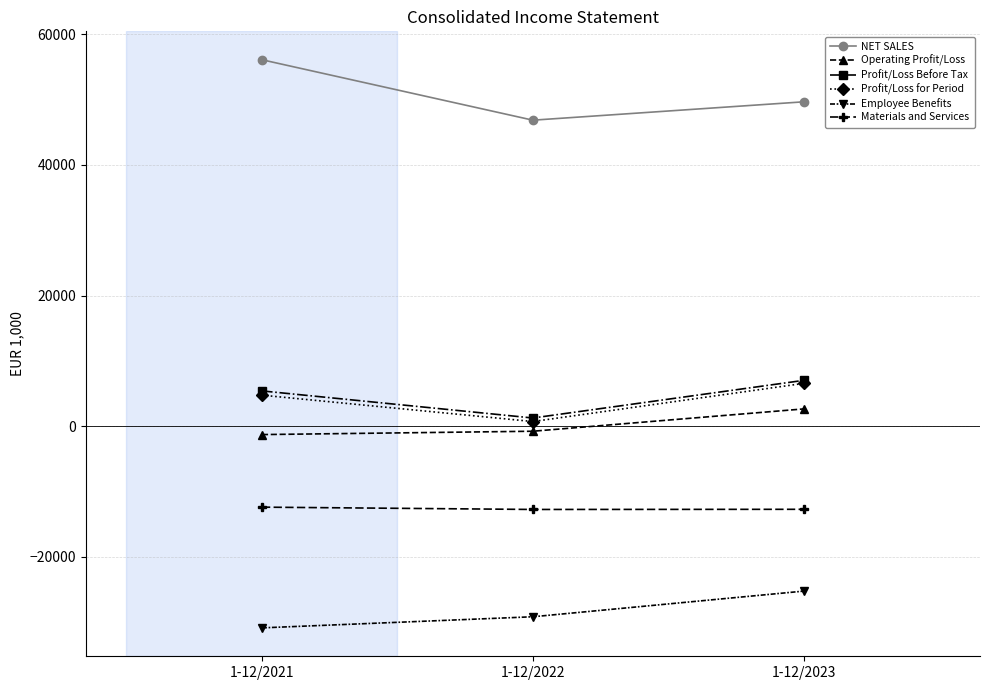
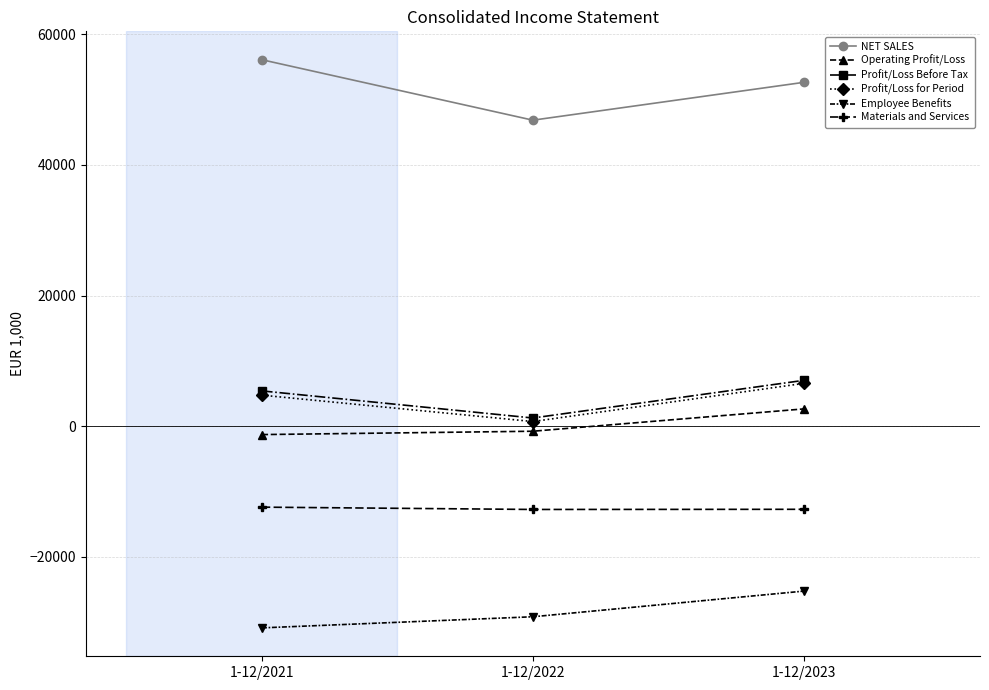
  {
    "NET SALES": {
      "1-12/2021": 56000,
      "1-12/2022": 47000,
-     "1-12/2023": 50000
+     "1-12/2023": 53000
    }
  }
